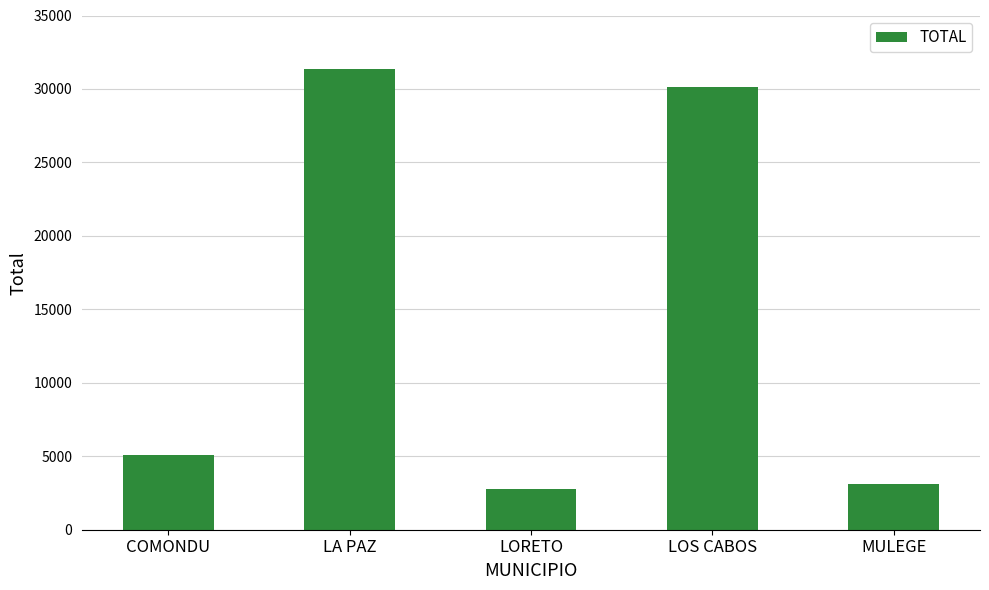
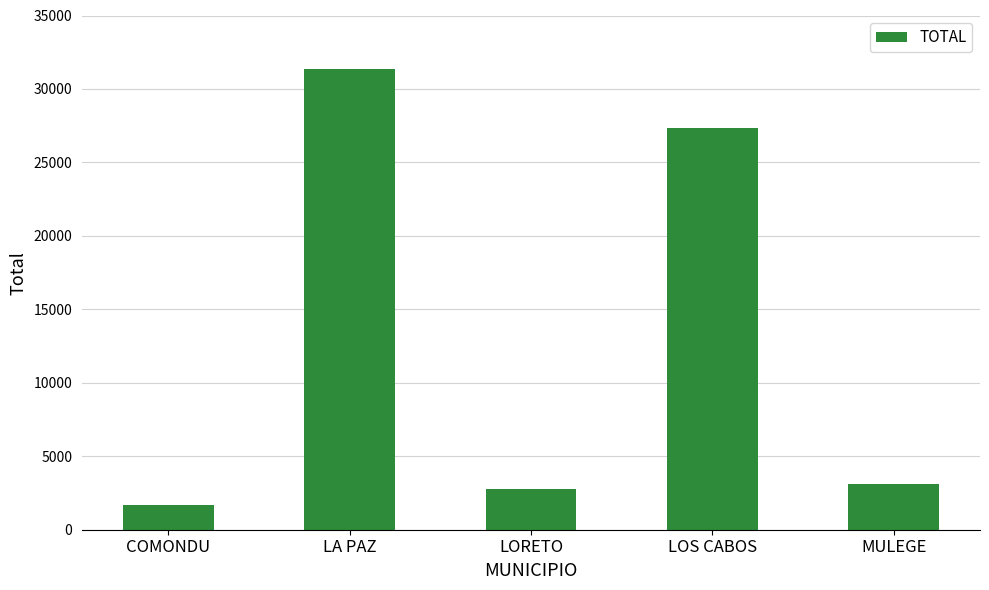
  {
-   "COMONDU": 5100,
+   "COMONDU": 1700,
    "LA PAZ": 31300,
    "LORETO": 2800,
-   "LOS CABOS": 30200,
+   "LOS CABOS": 27400,
    "MULEGE": 3100
  }
